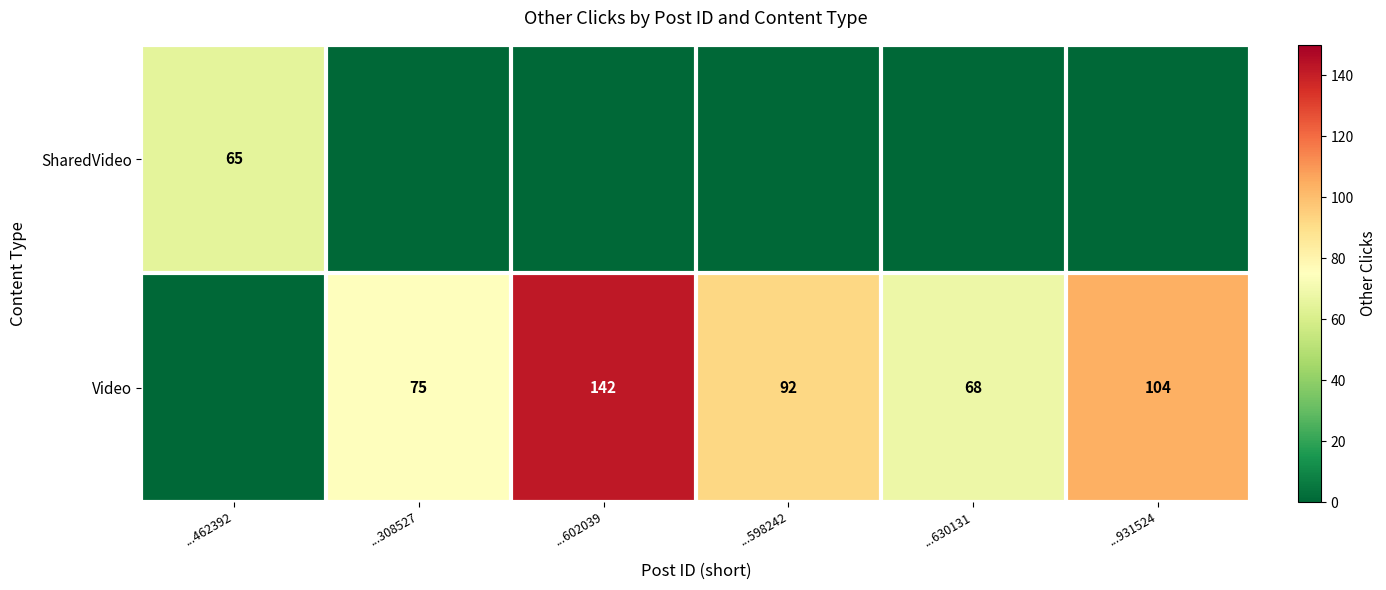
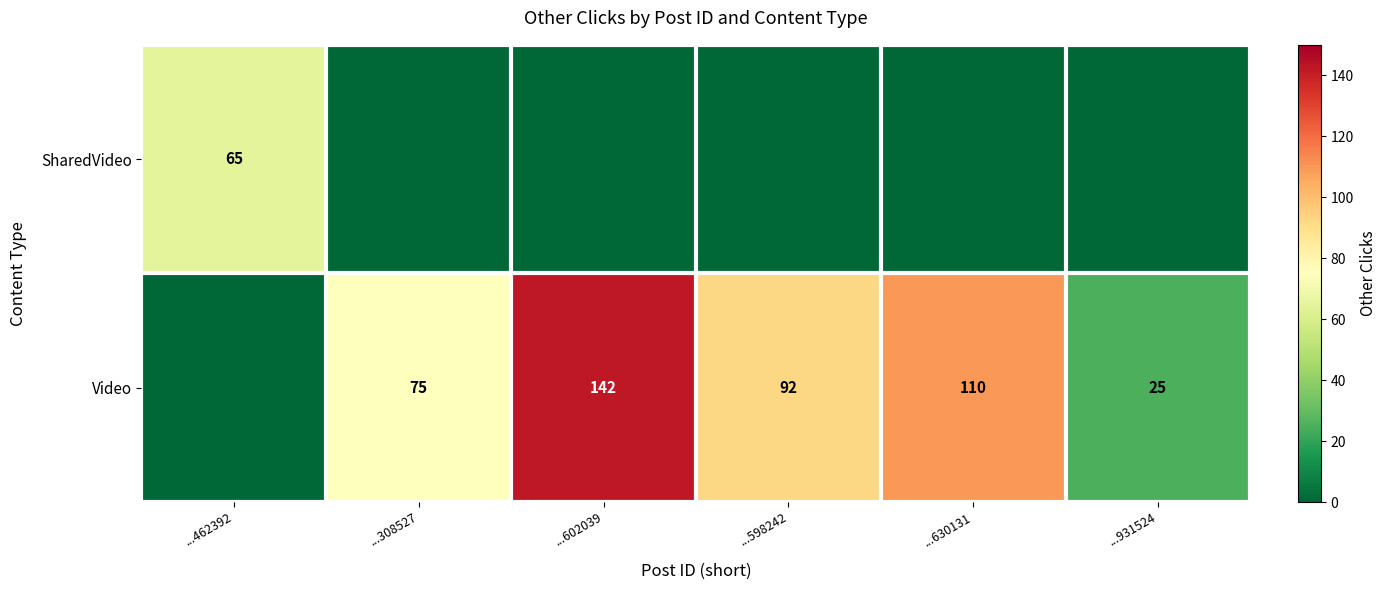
  {
    "SharedVideo": {
      "...462392": 65
    },
    "Video": {
      "...308527": 75,
      "...602039": 142,
      "...598242": 92,
-     "...630131": 68,
-     "...931524": 104
+     "...630131": 110,
+     "...931524": 25
    }
  }
